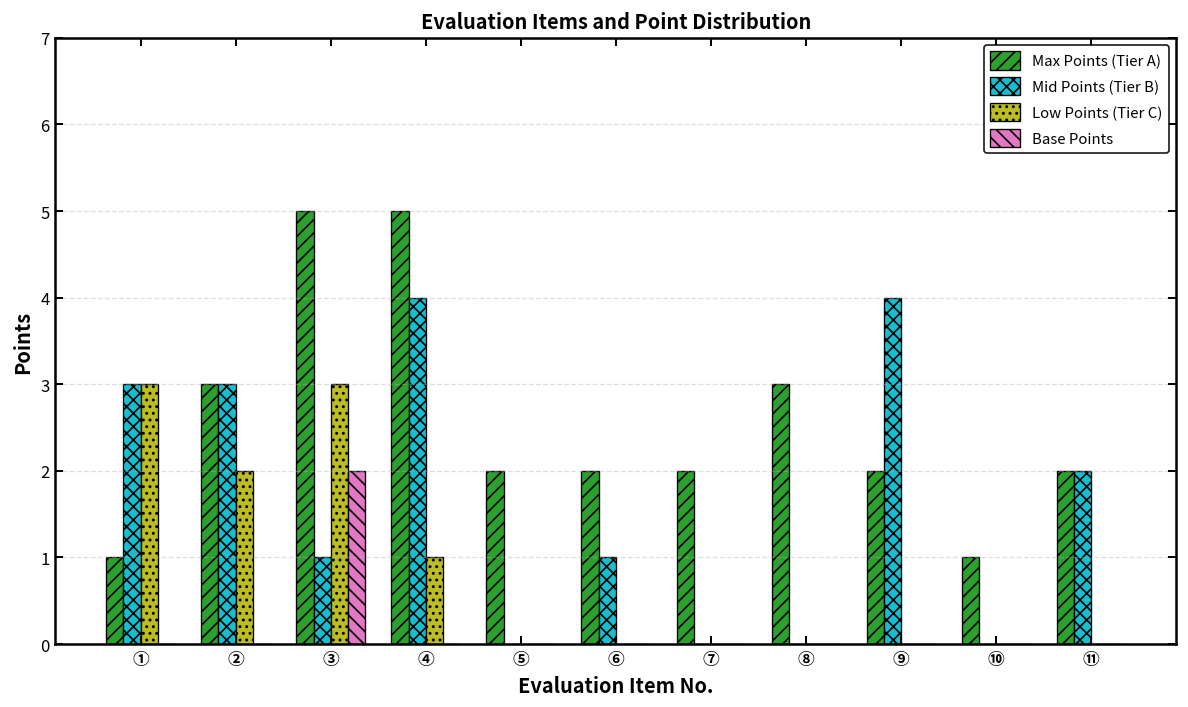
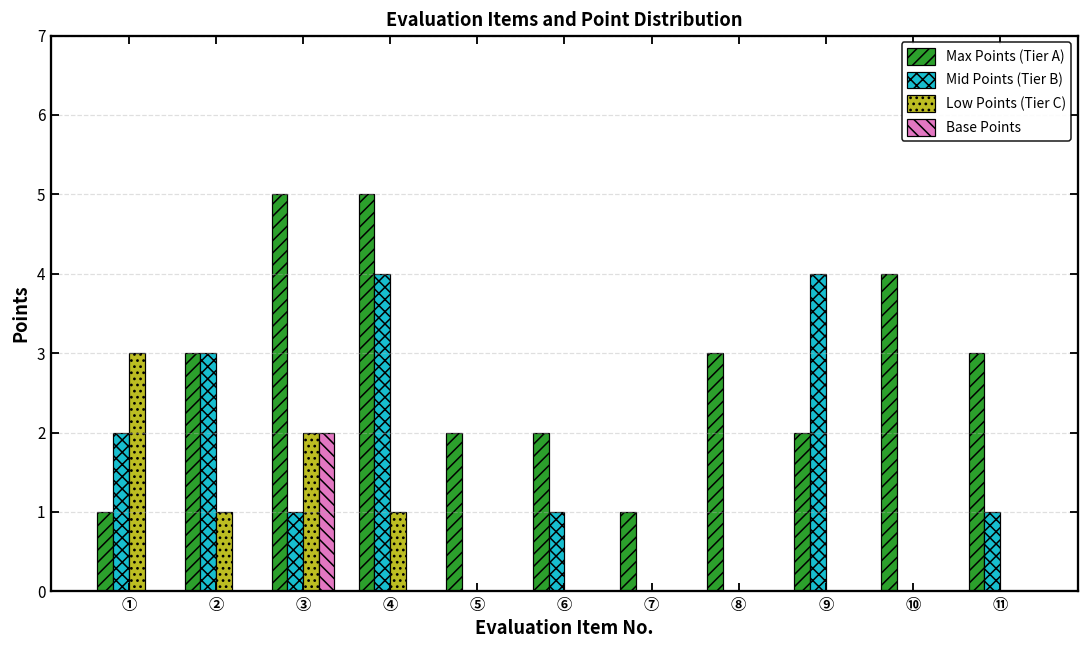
  {
    "Max Points (Tier A)": {
      "①": 1,
      "②": 3,
      "③": 5,
      "④": 5,
      "⑤": 2,
      "⑥": 2,
-     "⑦": 2,
+     "⑦": 1,
      "⑧": 3,
      "⑨": 2,
-     "⑩": 1,
-     "⑪": 2
+     "⑩": 4,
+     "⑪": 3
    },
    "Mid Points (Tier B)": {
-     "①": 3,
+     "①": 2,
      "②": 3,
      "③": 1,
      "④": 4,
      "⑤": 0,
      "⑥": 1,
      "⑦": 0,
      "⑧": 0,
      "⑨": 4,
      "⑩": 0,
-     "⑪": 2
+     "⑪": 1
    },
    "Low Points (Tier C)": {
      "①": 3,
-     "②": 2,
-     "③": 3,
+     "②": 1,
+     "③": 2,
      "④": 1,
      "⑤": 0,
      "⑥": 0,
      "⑦": 0,
      "⑧": 0,
      "⑨": 0,
      "⑩": 0,
      "⑪": 0
    },
    "Base Points": {
      "①": 0,
      "②": 0,
      "③": 2,
      "④": 0,
      "⑤": 0,
      "⑥": 0,
      "⑦": 0,
      "⑧": 0,
      "⑨": 0,
      "⑩": 0,
      "⑪": 0
    }
  }
